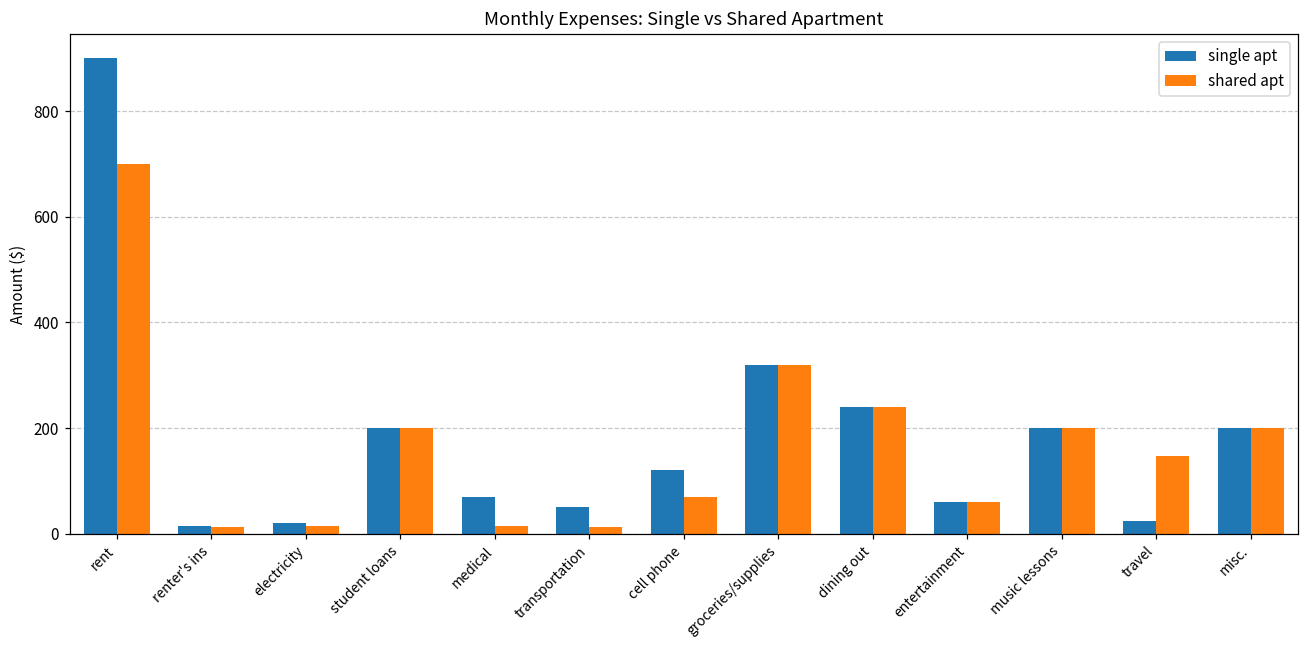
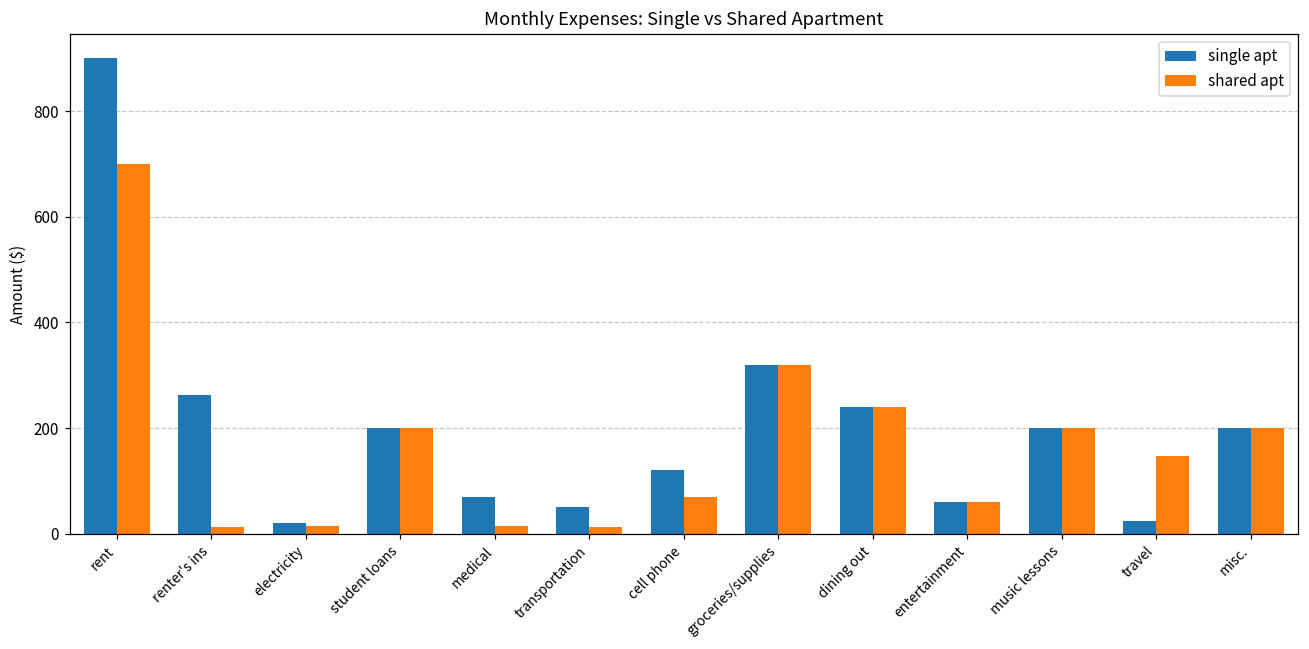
  {
    "single apt": {
      "rent": 900,
-     "renter's ins": 20,
+     "renter's ins": 260,
      "electricity": 20,
      "student loans": 200,
      "medical": 70,
      "transportation": 50,
      "cell phone": 120,
      "groceries/supplies": 320,
      "dining out": 240,
      "entertainment": 60,
      "music lessons": 200,
      "travel": 30,
      "misc.": 200
    },
    "shared apt": {
      "rent": 700,
      "renter's ins": 10,
      "electricity": 20,
      "student loans": 200,
      "medical": 20,
      "transportation": 10,
      "cell phone": 70,
      "groceries/supplies": 320,
      "dining out": 240,
      "entertainment": 60,
      "music lessons": 200,
      "travel": 150,
      "misc.": 200
    }
  }
